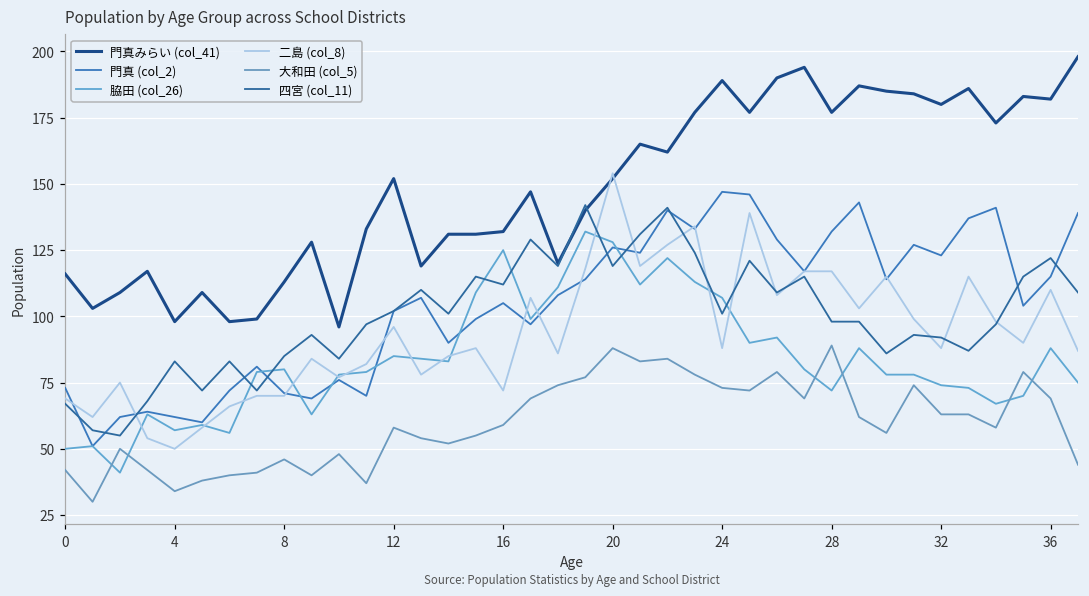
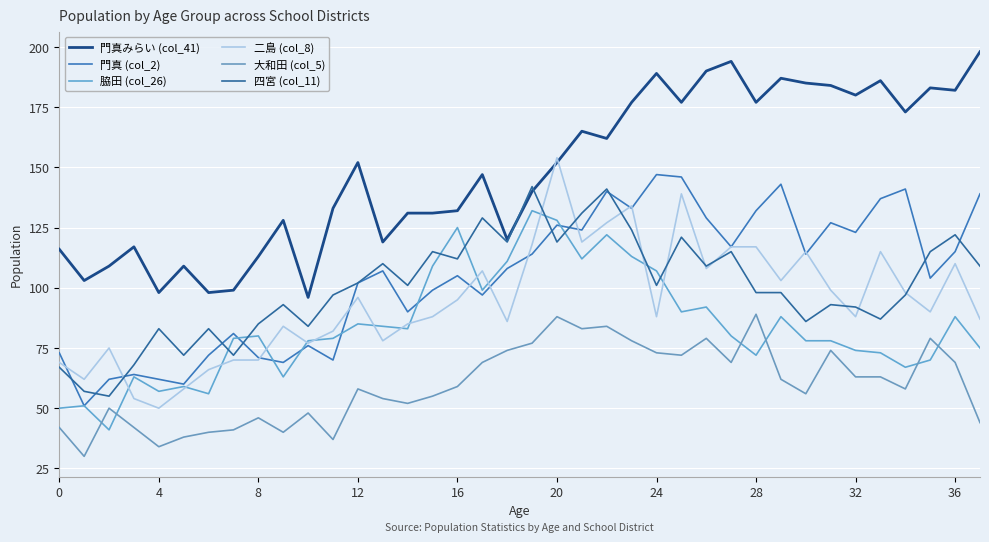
  {
    "二島 (col_8)": {
      "0": 69,
      "4": 50,
      "12": 96,
-     "16": 72,
+     "16": 95,
      "20": 154,
      "24": 88,
      "28": 117,
      "32": 88,
      "36": 110
    }
  }
